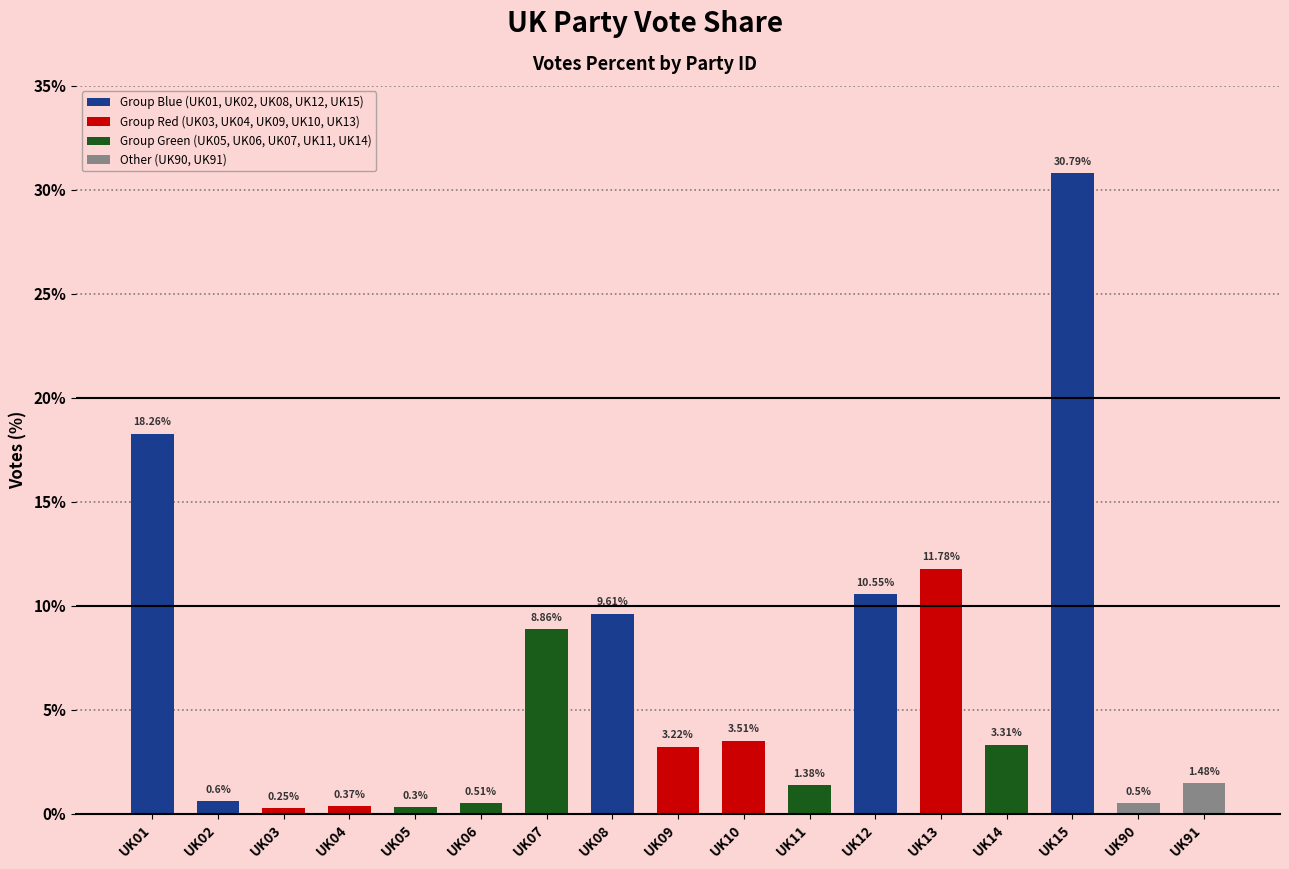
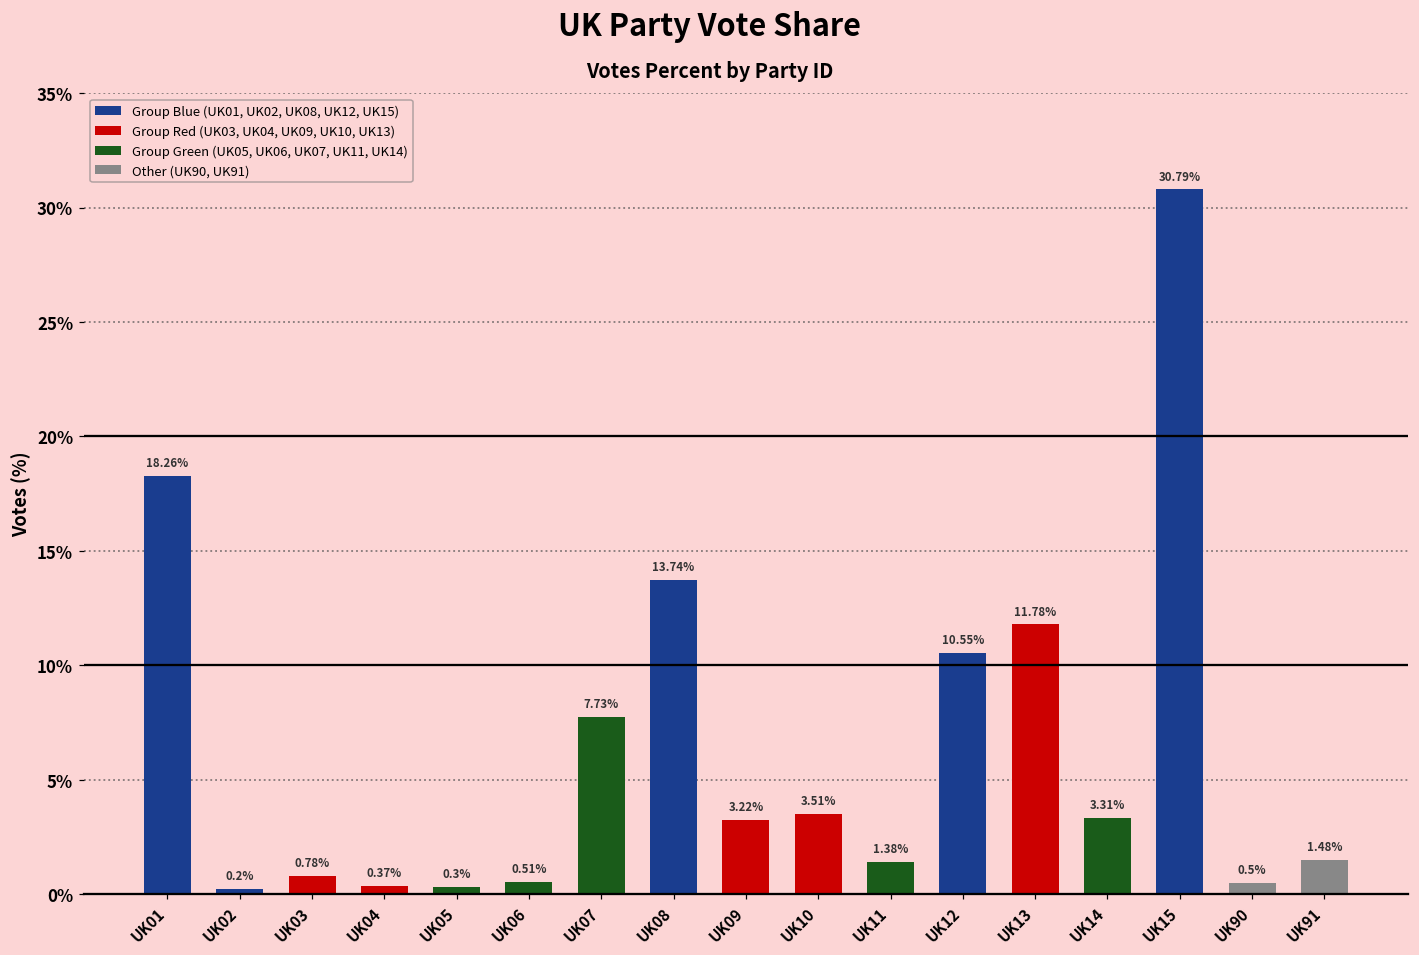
  {
    "UK01": "18.26%",
-   "UK02": "0.6%",
-   "UK03": "0.25%",
+   "UK02": "0.2%",
+   "UK03": "0.78%",
    "UK04": "0.37%",
    "UK05": "0.3%",
    "UK06": "0.51%",
-   "UK07": "8.86%",
-   "UK08": "9.61%",
+   "UK07": "7.73%",
+   "UK08": "13.74%",
    "UK09": "3.22%",
    "UK10": "3.51%",
    "UK11": "1.38%",
    "UK12": "10.55%",
    "UK13": "11.78%",
    "UK14": "3.31%",
    "UK15": "30.79%",
    "UK90": "0.5%",
    "UK91": "1.48%"
  }
